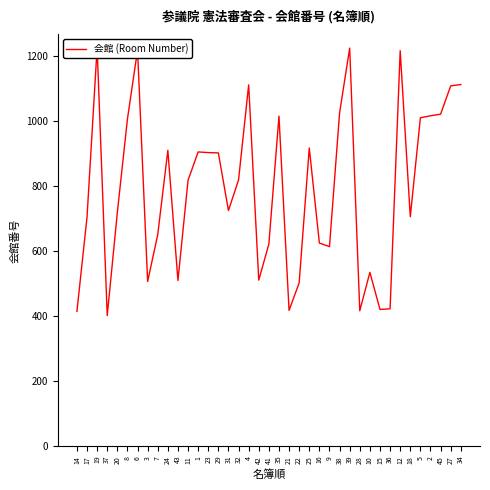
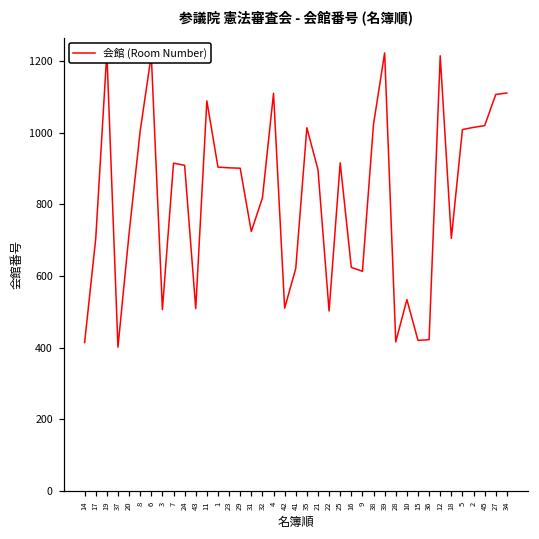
  {
    "14": 410,
    "17": 700,
    "37": 400,
    "20": 720,
    "8": 1010,
    "3": 510,
-   "7": 650,
+   "7": 920,
    "24": 910,
    "43": 510,
-   "11": 820,
+   "11": 1090,
    "1": 900,
    "23": 900,
    "29": 900,
    "31": 720,
    "32": 820,
    "4": 1110,
    "42": 510,
    "41": 620,
    "35": 1010,
-   "21": 420,
+   "21": 900,
    "22": 500,
    "25": 920,
    "16": 620,
    "9": 610,
    "38": 1020,
    "39": 1220,
    "28": 420,
    "10": 530,
    "15": 420,
    "36": 420,
    "12": 1220,
    "18": 710,
    "5": 1010,
    "2": 1020,
    "45": 1020,
    "27": 1110,
    "34": 1110
  }
